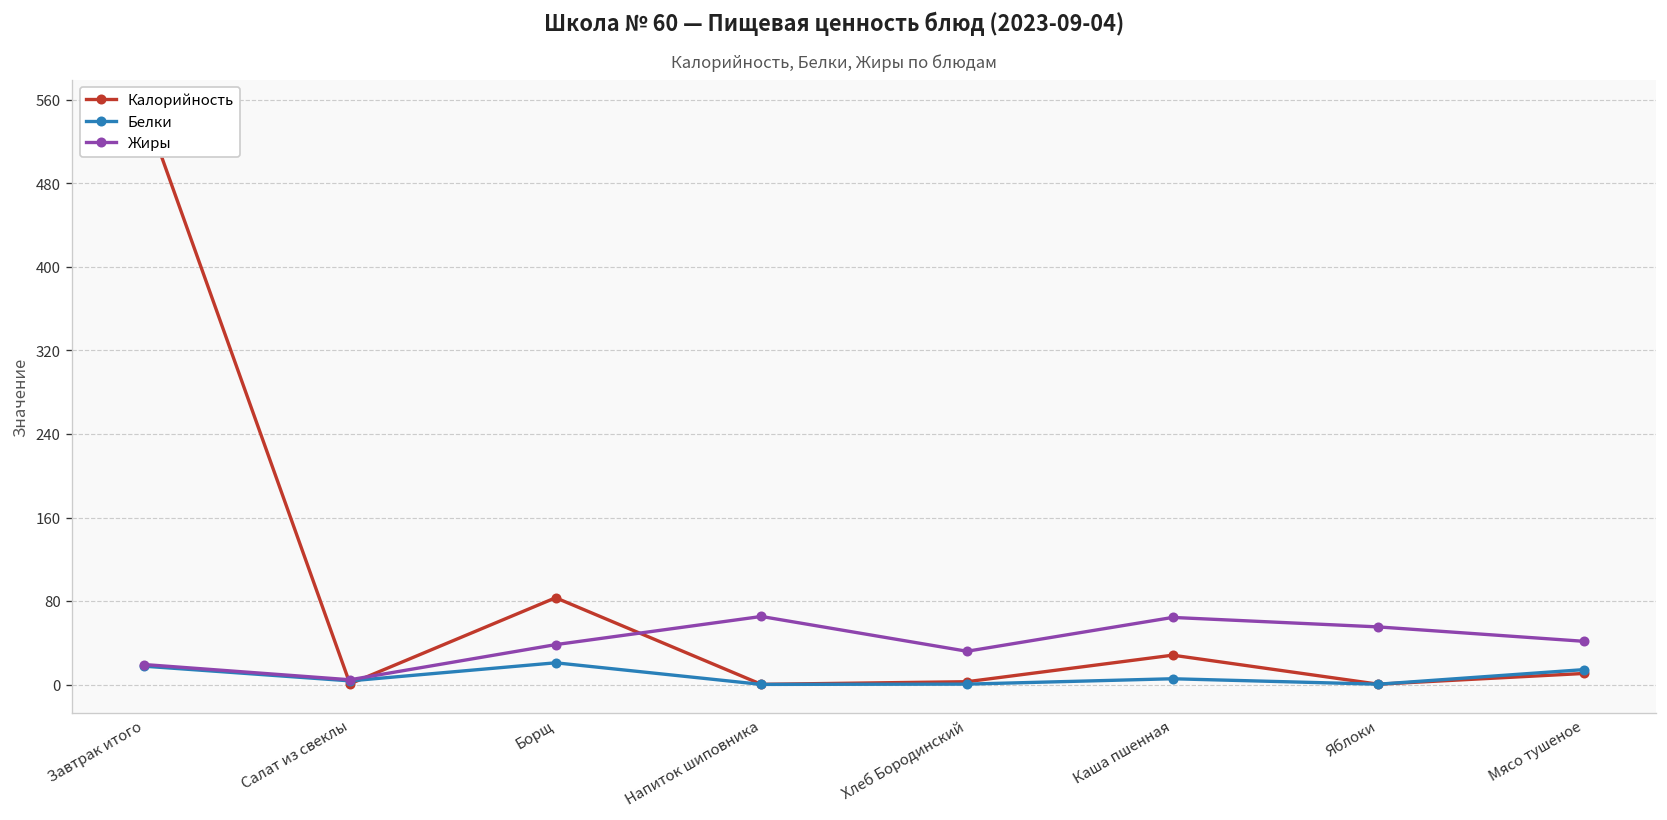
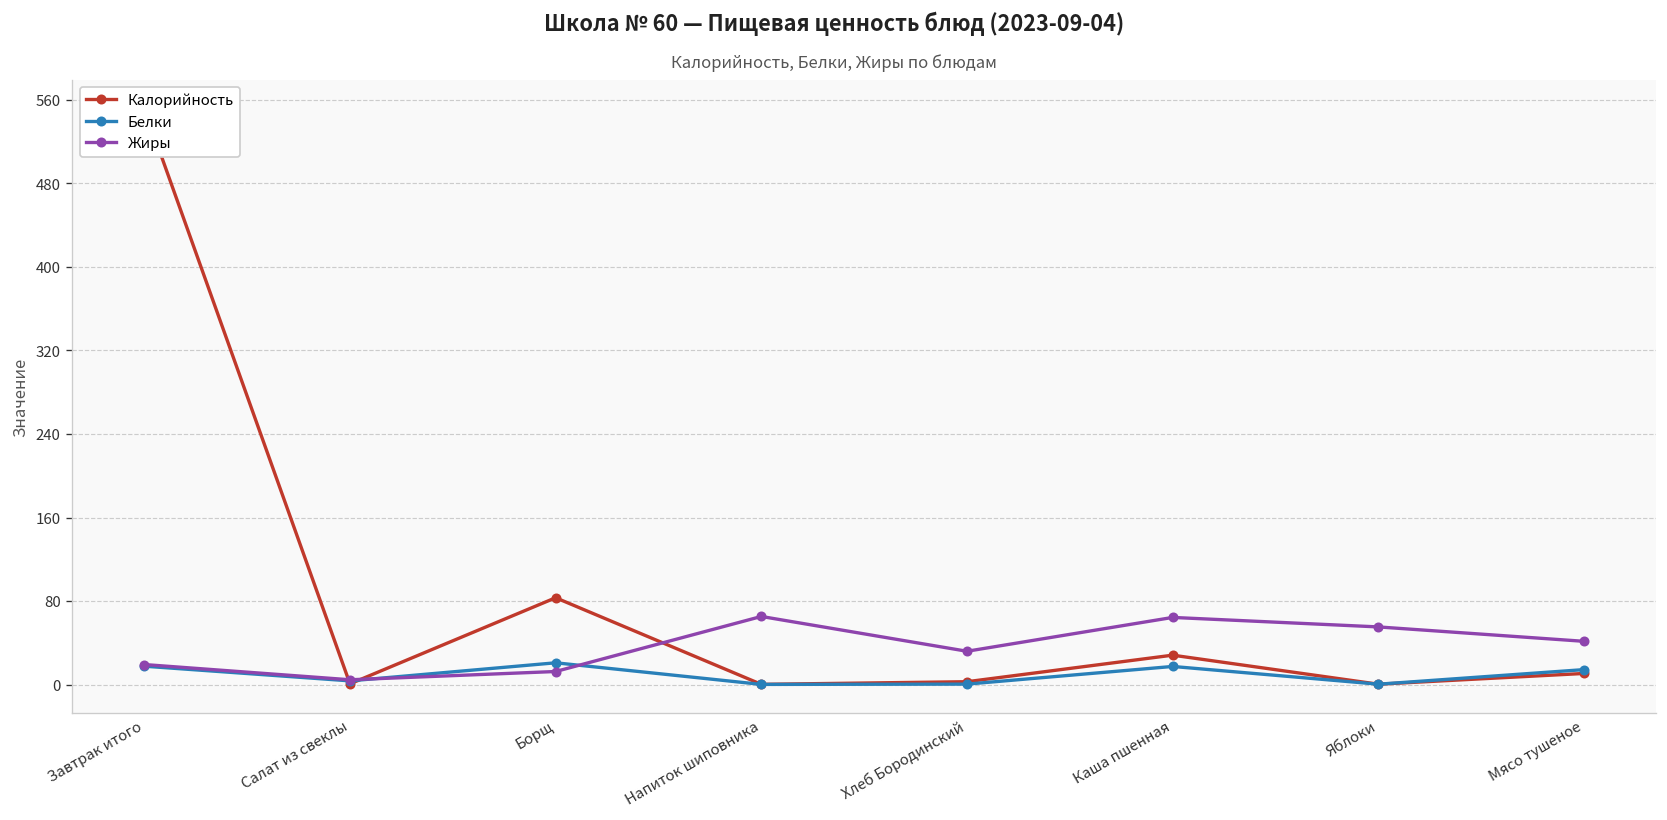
  {
    "Калорийность": {
      "Борщ": 80,
      "Каша пшенная": 30,
      "Мясо тушеное": 10
    },
    "Белки": {
      "Борщ": 20,
-     "Каша пшенная": 10,
+     "Каша пшенная": 20,
      "Мясо тушеное": 10
    },
    "Жиры": {
-     "Борщ": 40,
+     "Борщ": 10,
      "Напиток шиповника": 70,
      "Хлеб Бородинский": 30,
      "Каша пшенная": 60,
      "Яблоки": 60,
      "Мясо тушеное": 40
    }
  }
